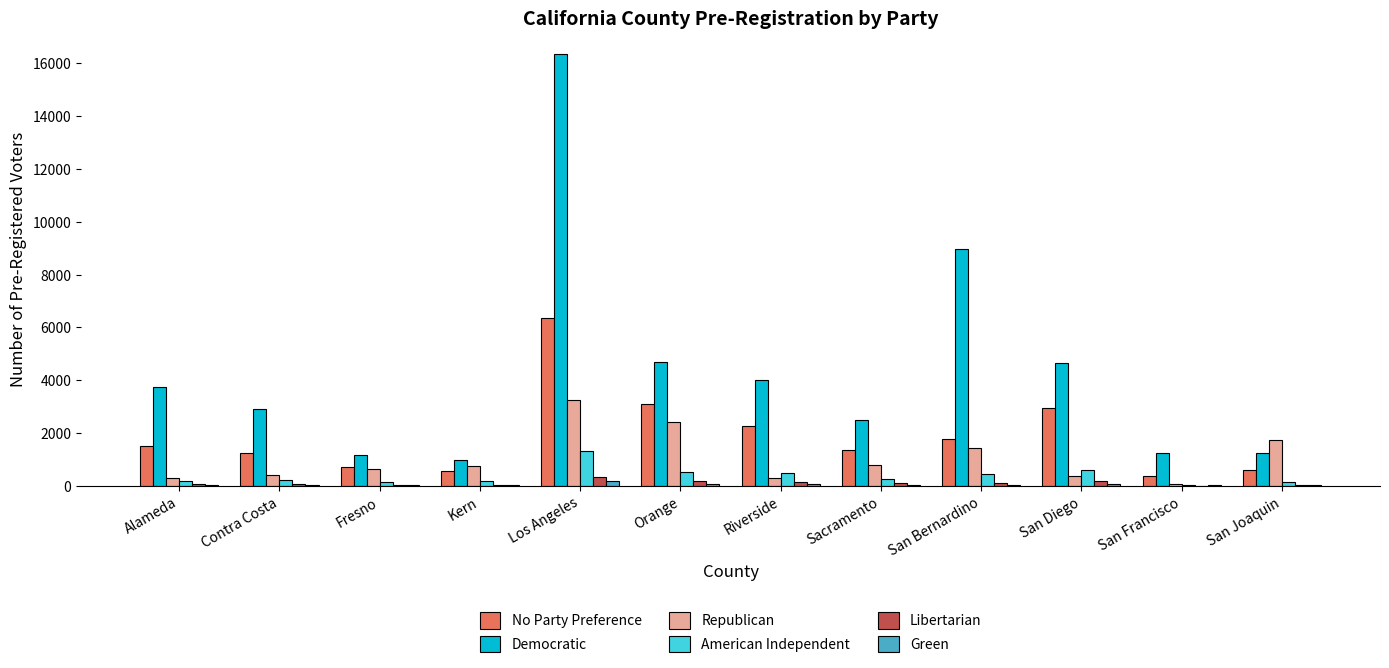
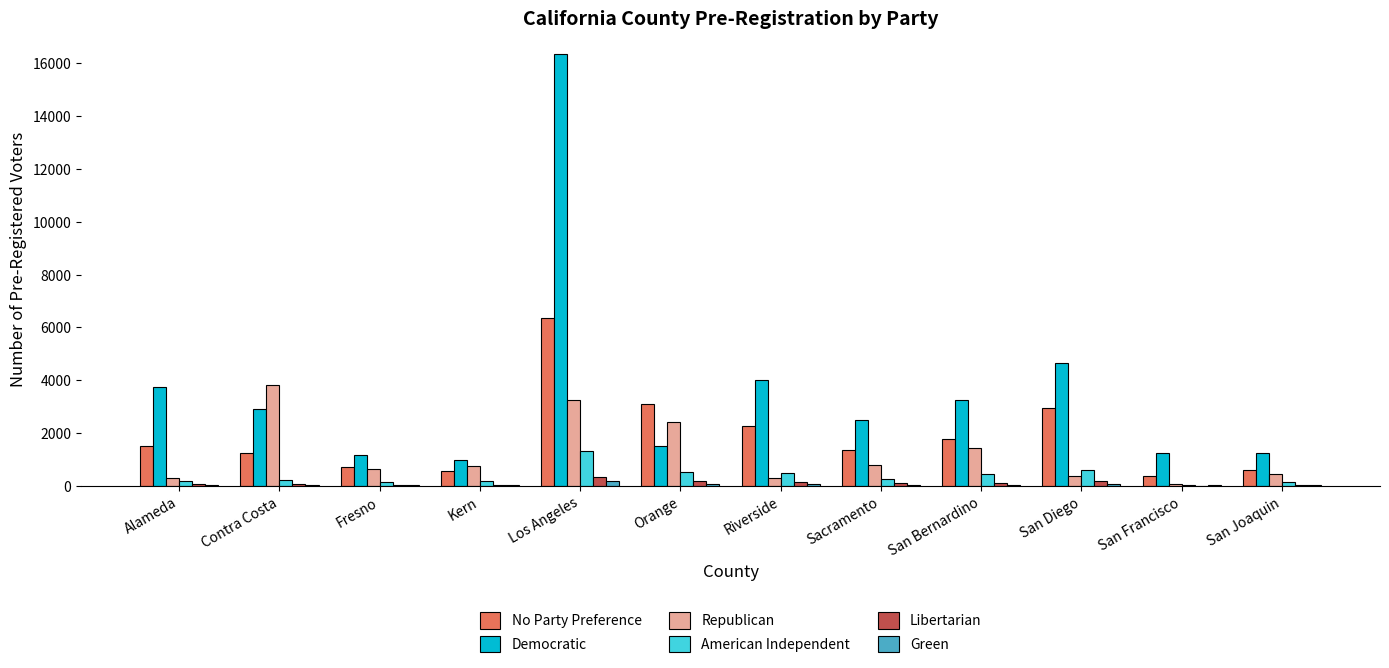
  {
    "Democratic": {
      "Alameda": 3700,
      "Contra Costa": 2900,
      "Fresno": 1200,
      "Kern": 1000,
      "Los Angeles": 16300,
-     "Orange": 4700,
+     "Orange": 1500,
      "Riverside": 4000,
      "Sacramento": 2500,
-     "San Bernardino": 9000,
+     "San Bernardino": 3300,
      "San Diego": 4700,
      "San Francisco": 1200,
      "San Joaquin": 1300
    },
    "Republican": {
      "Alameda": 300,
-     "Contra Costa": 400,
+     "Contra Costa": 3800,
      "Fresno": 600,
      "Kern": 700,
      "Los Angeles": 3200,
      "Orange": 2400,
      "Riverside": 300,
      "Sacramento": 800,
      "San Bernardino": 1500,
      "San Diego": 400,
-     "San Joaquin": 1700
+     "San Joaquin": 500
    }
  }
